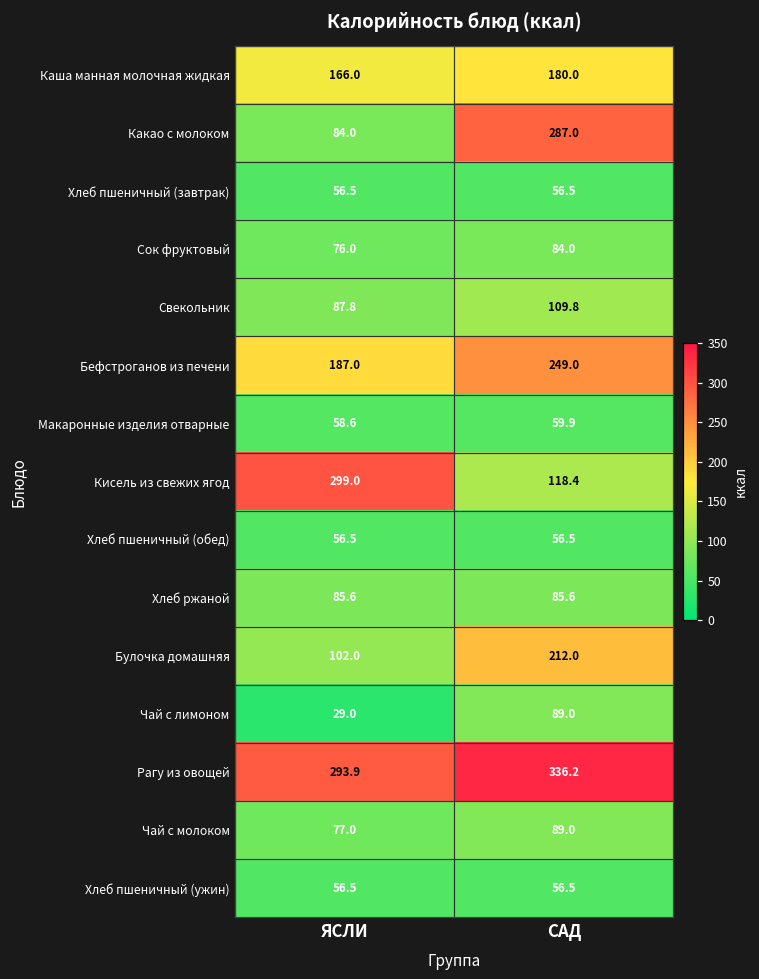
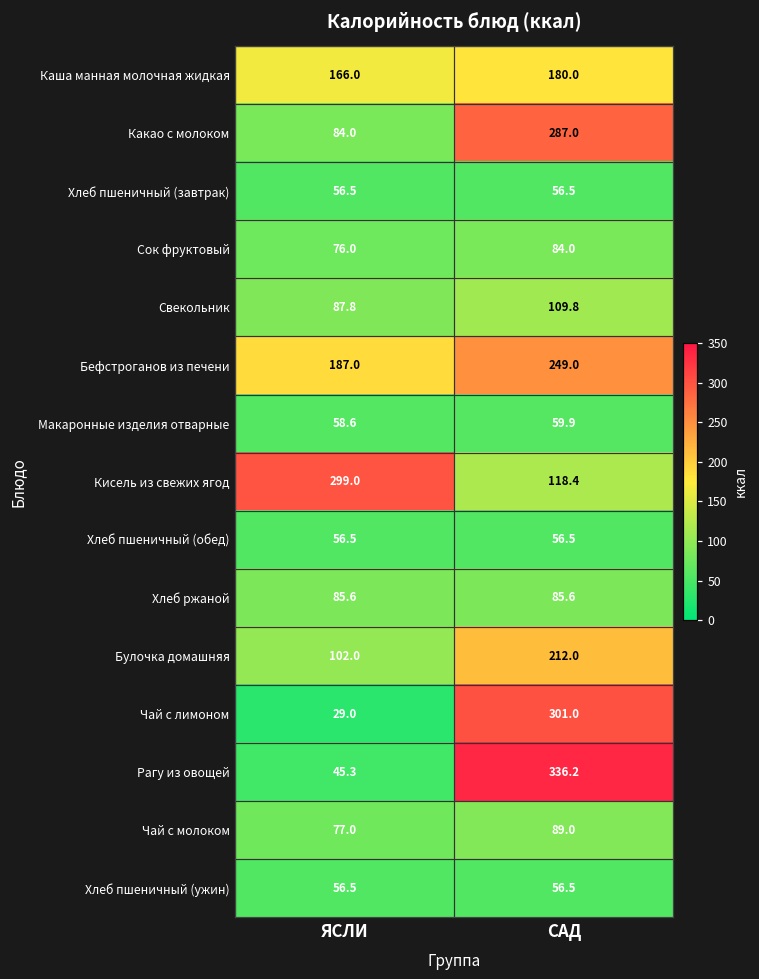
  {
    "Каша манная молочная жидкая": {
      "ЯСЛИ": 166.0,
      "САД": 180.0
    },
    "Какао с молоком": {
      "ЯСЛИ": 84.0,
      "САД": 287.0
    },
    "Хлеб пшеничный (завтрак)": {
      "ЯСЛИ": 56.5,
      "САД": 56.5
    },
    "Сок фруктовый": {
      "ЯСЛИ": 76.0,
      "САД": 84.0
    },
    "Свекольник": {
      "ЯСЛИ": 87.8,
      "САД": 109.8
    },
    "Бефстроганов из печени": {
      "ЯСЛИ": 187.0,
      "САД": 249.0
    },
    "Макаронные изделия отварные": {
      "ЯСЛИ": 58.6,
      "САД": 59.9
    },
    "Кисель из свежих ягод": {
      "ЯСЛИ": 299.0,
      "САД": 118.4
    },
    "Хлеб пшеничный (обед)": {
      "ЯСЛИ": 56.5,
      "САД": 56.5
    },
    "Хлеб ржаной": {
      "ЯСЛИ": 85.6,
      "САД": 85.6
    },
    "Булочка домашняя": {
      "ЯСЛИ": 102.0,
      "САД": 212.0
    },
    "Чай с лимоном": {
      "ЯСЛИ": 29.0,
-     "САД": 89.0
+     "САД": 301.0
    },
    "Рагу из овощей": {
-     "ЯСЛИ": 293.9,
+     "ЯСЛИ": 45.3,
      "САД": 336.2
    },
    "Чай с молоком": {
      "ЯСЛИ": 77.0,
      "САД": 89.0
    },
    "Хлеб пшеничный (ужин)": {
      "ЯСЛИ": 56.5,
      "САД": 56.5
    }
  }
